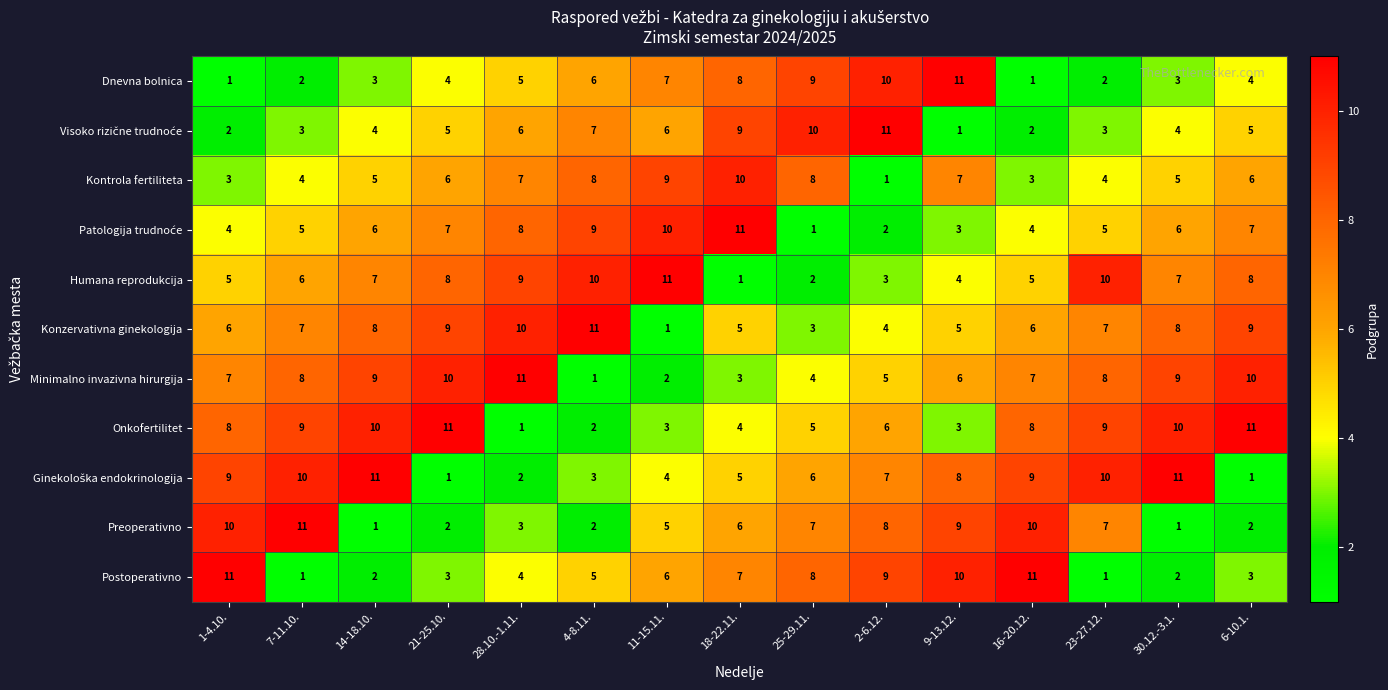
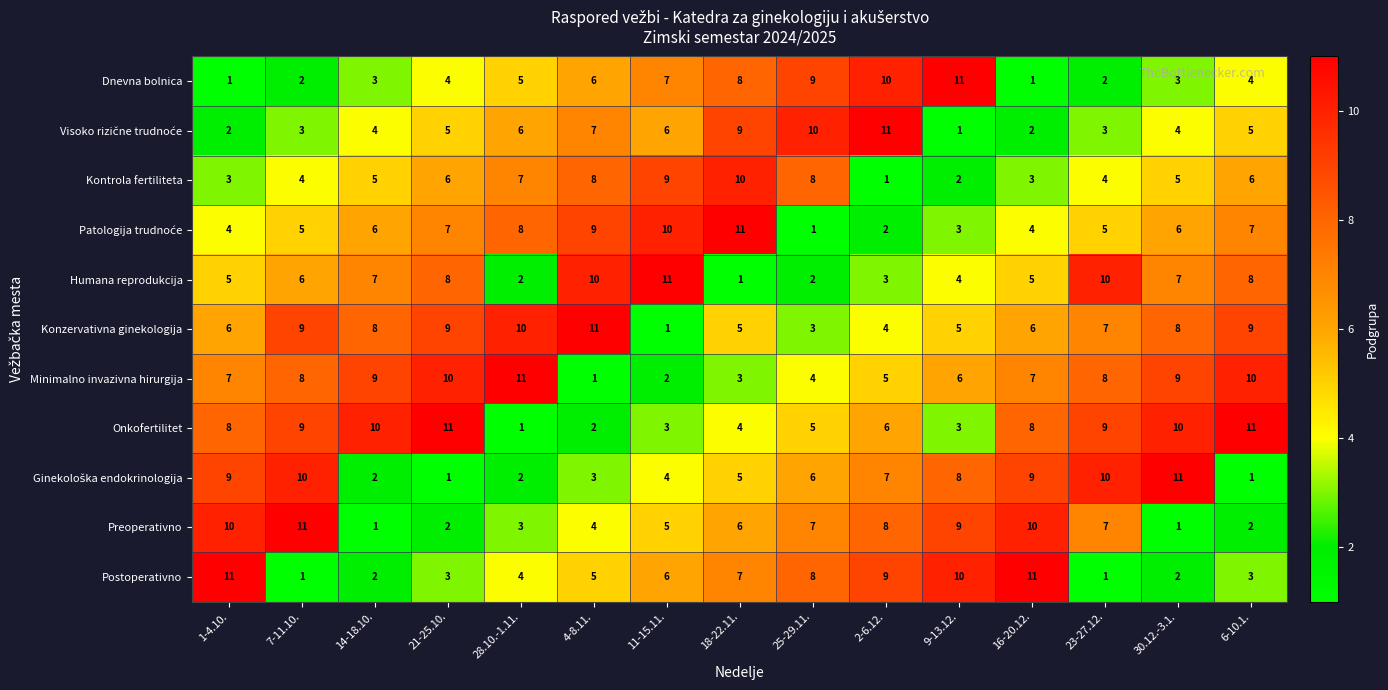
  {
    "Dnevna bolnica": {
      "1-4.10.": 1,
      "7-11.10.": 2,
      "14-18.10.": 3,
      "21-25.10.": 4,
      "28.10.-1.11.": 5,
      "4-8.11.": 6,
      "11-15.11.": 7,
      "18-22.11.": 8,
      "25-29.11.": 9,
      "2-6.12.": 10,
      "9-13.12.": 11,
      "16-20.12.": 1,
      "23-27.12.": 2
    },
    "Visoko rizične trudnoće": {
      "1-4.10.": 2,
      "7-11.10.": 3,
      "14-18.10.": 4,
      "21-25.10.": 5,
      "28.10.-1.11.": 6,
      "4-8.11.": 7,
      "11-15.11.": 6,
      "18-22.11.": 9,
      "25-29.11.": 10,
      "2-6.12.": 11,
      "9-13.12.": 1,
      "16-20.12.": 2,
      "23-27.12.": 3,
      "30.12.-3.1.": 4,
      "6-10.1.": 5
    },
    "Kontrola fertiliteta": {
      "1-4.10.": 3,
      "7-11.10.": 4,
      "14-18.10.": 5,
      "21-25.10.": 6,
      "28.10.-1.11.": 7,
      "4-8.11.": 8,
      "11-15.11.": 9,
      "18-22.11.": 10,
      "25-29.11.": 8,
      "2-6.12.": 1,
-     "9-13.12.": 7,
+     "9-13.12.": 2,
      "16-20.12.": 3,
      "23-27.12.": 4,
      "30.12.-3.1.": 5,
      "6-10.1.": 6
    },
    "Patologija trudnoće": {
      "1-4.10.": 4,
      "7-11.10.": 5,
      "14-18.10.": 6,
      "21-25.10.": 7,
      "28.10.-1.11.": 8,
      "4-8.11.": 9,
      "11-15.11.": 10,
      "18-22.11.": 11,
      "25-29.11.": 1,
      "2-6.12.": 2,
      "9-13.12.": 3,
      "16-20.12.": 4,
      "23-27.12.": 5,
      "30.12.-3.1.": 6,
      "6-10.1.": 7
    },
    "Humana reprodukcija": {
      "1-4.10.": 5,
      "7-11.10.": 6,
      "14-18.10.": 7,
      "21-25.10.": 8,
-     "28.10.-1.11.": 9,
+     "28.10.-1.11.": 2,
      "4-8.11.": 10,
      "11-15.11.": 11,
      "18-22.11.": 1,
      "25-29.11.": 2,
      "2-6.12.": 3,
      "9-13.12.": 4,
      "16-20.12.": 5,
      "23-27.12.": 10,
      "30.12.-3.1.": 7,
      "6-10.1.": 8
    },
    "Konzervativna ginekologija": {
      "1-4.10.": 6,
-     "7-11.10.": 7,
+     "7-11.10.": 9,
      "14-18.10.": 8,
      "21-25.10.": 9,
      "28.10.-1.11.": 10,
      "4-8.11.": 11,
      "11-15.11.": 1,
      "18-22.11.": 5,
      "25-29.11.": 3,
      "2-6.12.": 4,
      "9-13.12.": 5,
      "16-20.12.": 6,
      "23-27.12.": 7,
      "30.12.-3.1.": 8,
      "6-10.1.": 9
    },
    "Minimalno invazivna hirurgija": {
      "1-4.10.": 7,
      "7-11.10.": 8,
      "14-18.10.": 9,
      "21-25.10.": 10,
      "28.10.-1.11.": 11,
      "4-8.11.": 1,
      "11-15.11.": 2,
      "18-22.11.": 3,
      "25-29.11.": 4,
      "2-6.12.": 5,
      "9-13.12.": 6,
      "16-20.12.": 7,
      "23-27.12.": 8,
      "30.12.-3.1.": 9,
      "6-10.1.": 10
    },
    "Onkofertilitet": {
      "1-4.10.": 8,
      "7-11.10.": 9,
      "14-18.10.": 10,
      "21-25.10.": 11,
      "28.10.-1.11.": 1,
      "4-8.11.": 2,
      "11-15.11.": 3,
      "18-22.11.": 4,
      "25-29.11.": 5,
      "2-6.12.": 6,
      "9-13.12.": 3,
      "16-20.12.": 8,
      "23-27.12.": 9,
      "30.12.-3.1.": 10,
      "6-10.1.": 11
    },
    "Ginekološka endokrinologija": {
      "1-4.10.": 9,
      "7-11.10.": 10,
-     "14-18.10.": 11,
+     "14-18.10.": 2,
      "21-25.10.": 1,
      "28.10.-1.11.": 2,
      "4-8.11.": 3,
      "11-15.11.": 4,
      "18-22.11.": 5,
      "25-29.11.": 6,
      "2-6.12.": 7,
      "9-13.12.": 8,
      "16-20.12.": 9,
      "23-27.12.": 10,
      "30.12.-3.1.": 11,
      "6-10.1.": 1
    },
    "Preoperativno": {
      "1-4.10.": 10,
      "7-11.10.": 11,
      "14-18.10.": 1,
      "21-25.10.": 2,
      "28.10.-1.11.": 3,
-     "4-8.11.": 2,
+     "4-8.11.": 4,
      "11-15.11.": 5,
      "18-22.11.": 6,
      "25-29.11.": 7,
      "2-6.12.": 8,
      "9-13.12.": 9,
      "16-20.12.": 10,
      "23-27.12.": 7,
      "30.12.-3.1.": 1,
      "6-10.1.": 2
    },
    "Postoperativno": {
      "1-4.10.": 11,
      "7-11.10.": 1,
      "14-18.10.": 2,
      "21-25.10.": 3,
      "28.10.-1.11.": 4,
      "4-8.11.": 5,
      "11-15.11.": 6,
      "18-22.11.": 7,
      "25-29.11.": 8,
      "2-6.12.": 9,
      "9-13.12.": 10,
      "16-20.12.": 11,
      "23-27.12.": 1,
      "30.12.-3.1.": 2,
      "6-10.1.": 3
    }
  }
